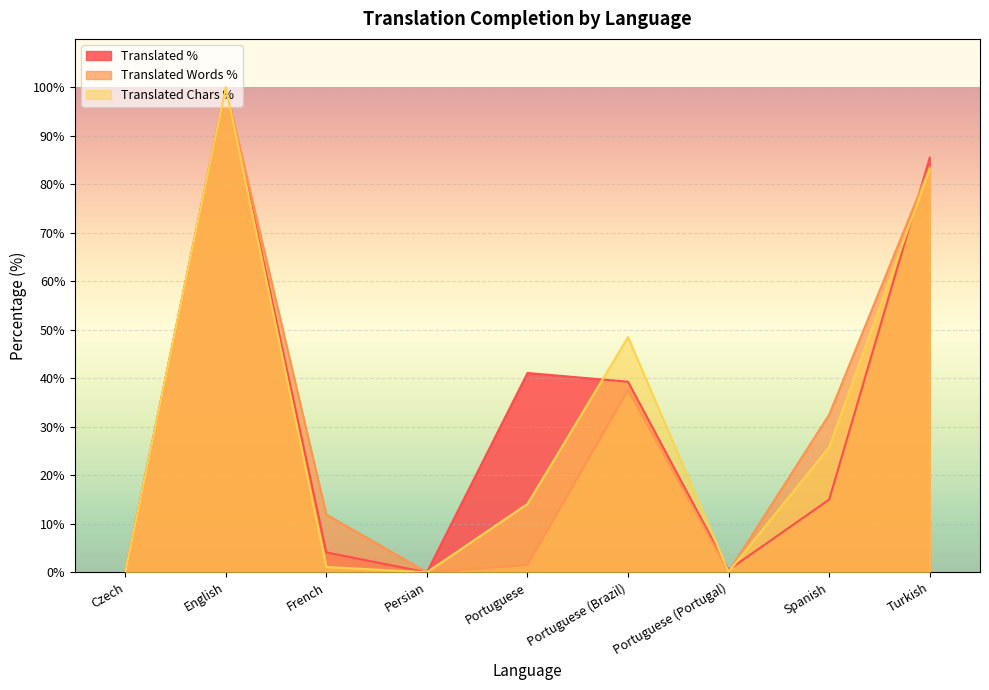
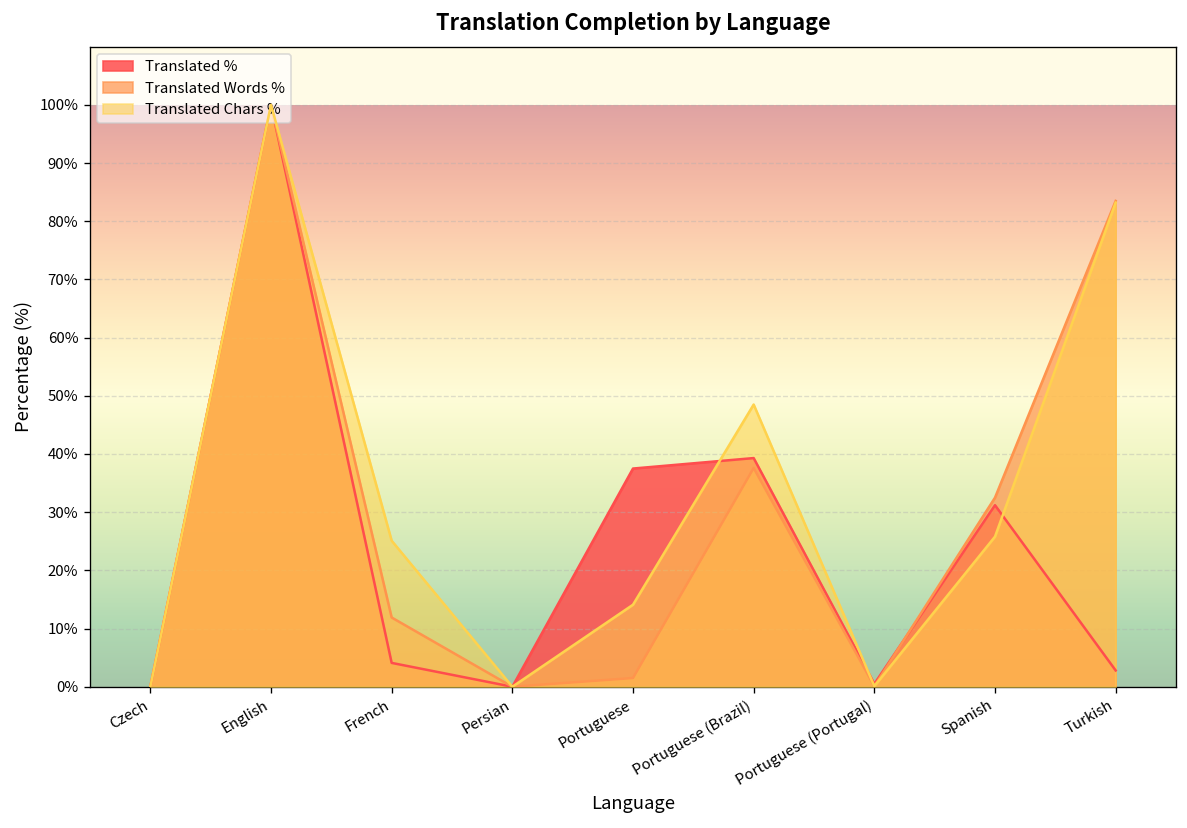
  {
    "Translated %": {
      "French": "4%",
-     "Portuguese": "41%",
+     "Portuguese": "38%",
      "Portuguese (Brazil)": "39%",
-     "Spanish": "15%",
-     "Turkish": "86%"
+     "Spanish": "31%",
+     "Turkish": "3%"
    },
    "Translated Words %": {
      "French": "12%",
      "Portuguese": "2%",
      "Portuguese (Brazil)": "38%",
      "Spanish": "33%"
    },
    "Translated Chars %": {
-     "French": "1%",
+     "French": "25%",
      "Portuguese": "14%",
      "Portuguese (Brazil)": "49%",
      "Spanish": "26%"
    }
  }
